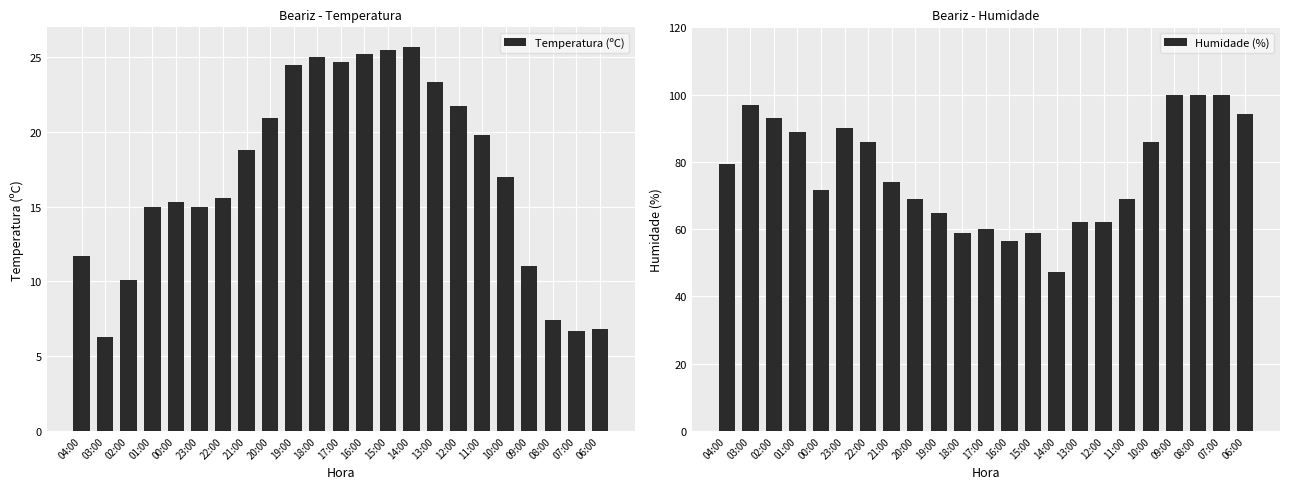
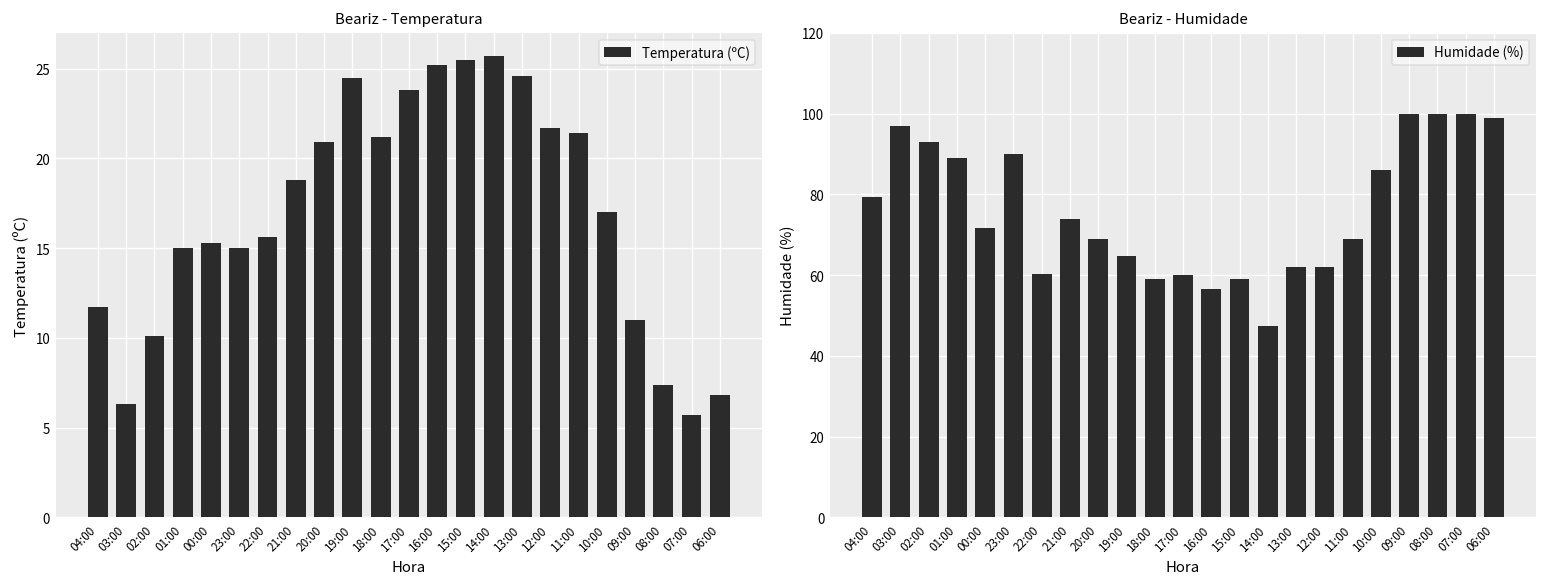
  {
    "Beariz - Temperatura": {
      "04:00": 11.7,
      "03:00": 6.3,
      "02:00": 10.1,
      "01:00": 15.0,
      "00:00": 15.3,
      "23:00": 15.0,
      "22:00": 15.6,
      "21:00": 18.8,
      "20:00": 20.9,
      "19:00": 24.5,
-     "18:00": 25.0,
-     "17:00": 24.7,
+     "18:00": 21.2,
+     "17:00": 23.8,
      "16:00": 25.2,
      "15:00": 25.5,
      "14:00": 25.7,
-     "13:00": 23.3,
+     "13:00": 24.6,
      "12:00": 21.7,
-     "11:00": 19.8,
+     "11:00": 21.4,
      "10:00": 17.0,
      "09:00": 11.0,
      "08:00": 7.4,
-     "07:00": 6.7,
+     "07:00": 5.7,
      "06:00": 6.8
    },
    "Beariz - Humidade": {
      "04:00": 79,
      "03:00": 97,
      "02:00": 93,
      "01:00": 89,
      "00:00": 72,
      "23:00": 90,
-     "22:00": 86,
+     "22:00": 60,
      "21:00": 74,
      "20:00": 69,
      "19:00": 65,
      "18:00": 59,
      "17:00": 60,
      "16:00": 57,
      "15:00": 59,
      "14:00": 47,
      "13:00": 62,
      "12:00": 62,
      "11:00": 69,
      "10:00": 86,
      "09:00": 100,
      "08:00": 100,
      "07:00": 100,
-     "06:00": 94
+     "06:00": 99
    }
  }
